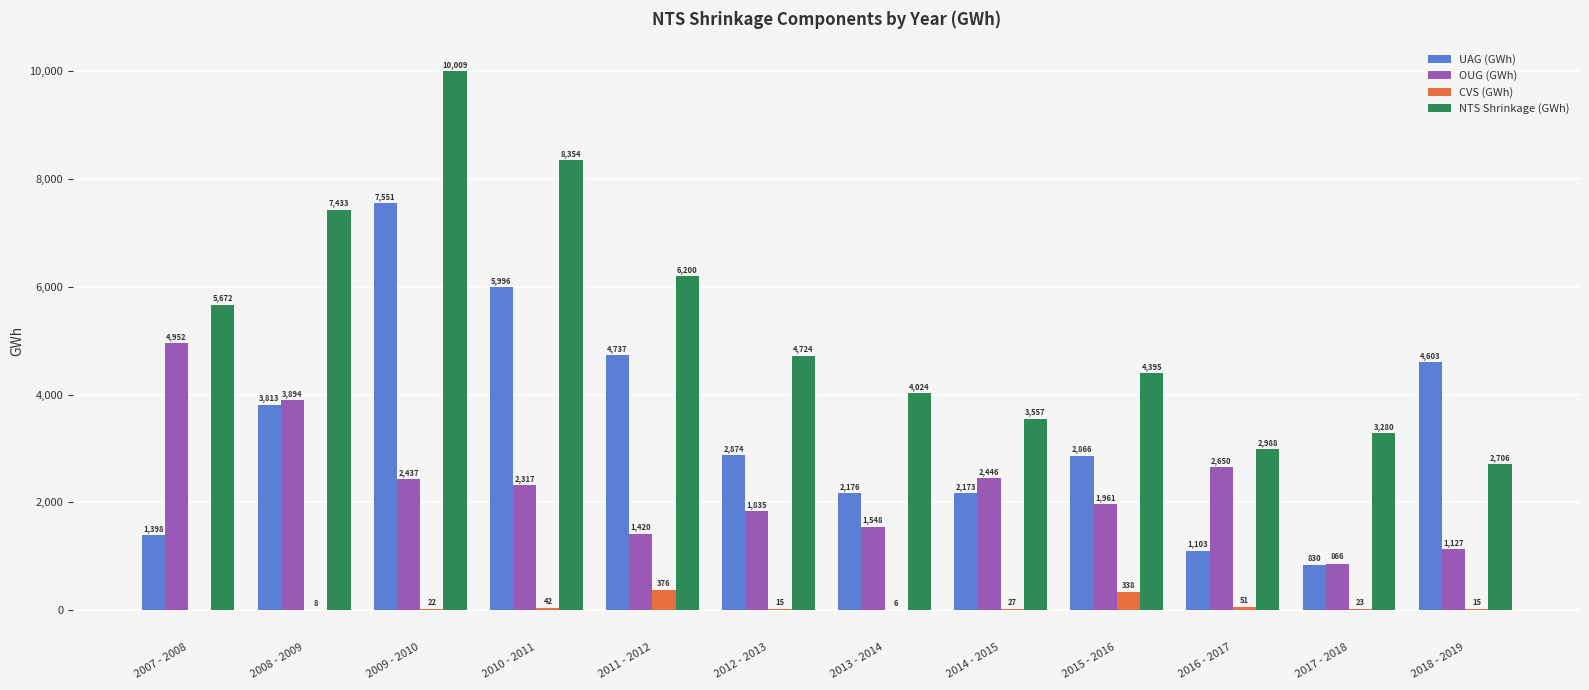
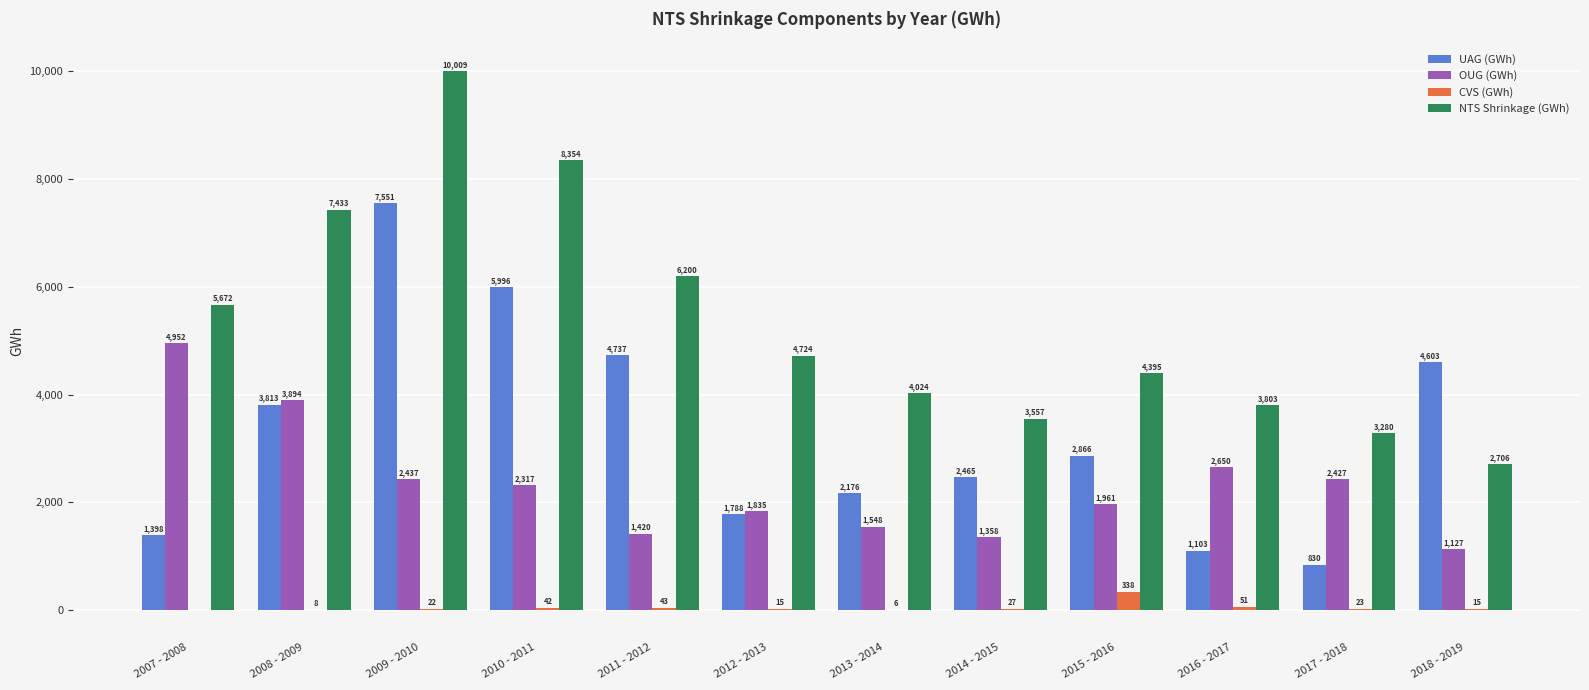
  {
    "UAG (GWh)": {
      "2007 - 2008": "1,398",
      "2008 - 2009": "3,813",
      "2009 - 2010": "7,551",
      "2010 - 2011": "5,996",
      "2011 - 2012": "4,737",
-     "2012 - 2013": "2,874",
+     "2012 - 2013": "1,788",
      "2013 - 2014": "2,176",
-     "2014 - 2015": "2,173",
+     "2014 - 2015": "2,465",
      "2015 - 2016": "2,866",
      "2016 - 2017": "1,103",
      "2017 - 2018": "830",
      "2018 - 2019": "4,603"
    },
    "OUG (GWh)": {
      "2007 - 2008": "4,952",
      "2008 - 2009": "3,894",
      "2009 - 2010": "2,437",
      "2010 - 2011": "2,317",
      "2011 - 2012": "1,420",
      "2012 - 2013": "1,835",
      "2013 - 2014": "1,548",
-     "2014 - 2015": "2,446",
+     "2014 - 2015": "1,358",
      "2015 - 2016": "1,961",
      "2016 - 2017": "2,650",
-     "2017 - 2018": "866",
+     "2017 - 2018": "2,427",
      "2018 - 2019": "1,127"
    },
    "CVS (GWh)": {
      "2008 - 2009": "8",
      "2009 - 2010": "22",
      "2010 - 2011": "42",
-     "2011 - 2012": "376",
+     "2011 - 2012": "43",
      "2012 - 2013": "15",
      "2013 - 2014": "6",
      "2014 - 2015": "27",
      "2015 - 2016": "338",
      "2016 - 2017": "51",
      "2017 - 2018": "23",
      "2018 - 2019": "15"
    },
    "NTS Shrinkage (GWh)": {
      "2007 - 2008": "5,672",
      "2008 - 2009": "7,433",
      "2009 - 2010": "10,009",
      "2010 - 2011": "8,354",
      "2011 - 2012": "6,200",
      "2012 - 2013": "4,724",
      "2013 - 2014": "4,024",
      "2014 - 2015": "3,557",
      "2015 - 2016": "4,395",
-     "2016 - 2017": "2,988",
+     "2016 - 2017": "3,803",
      "2017 - 2018": "3,280",
      "2018 - 2019": "2,706"
    }
  }
